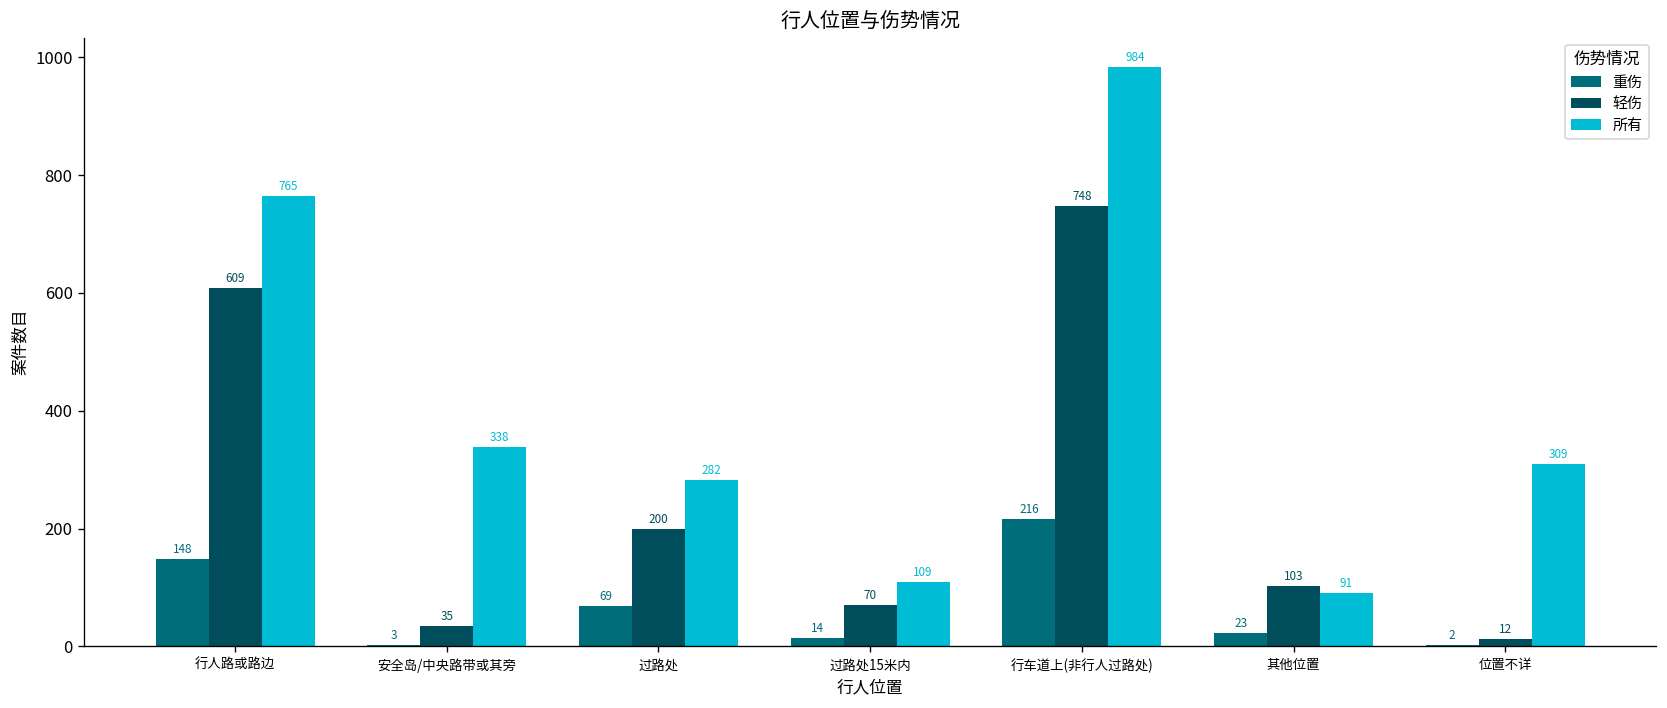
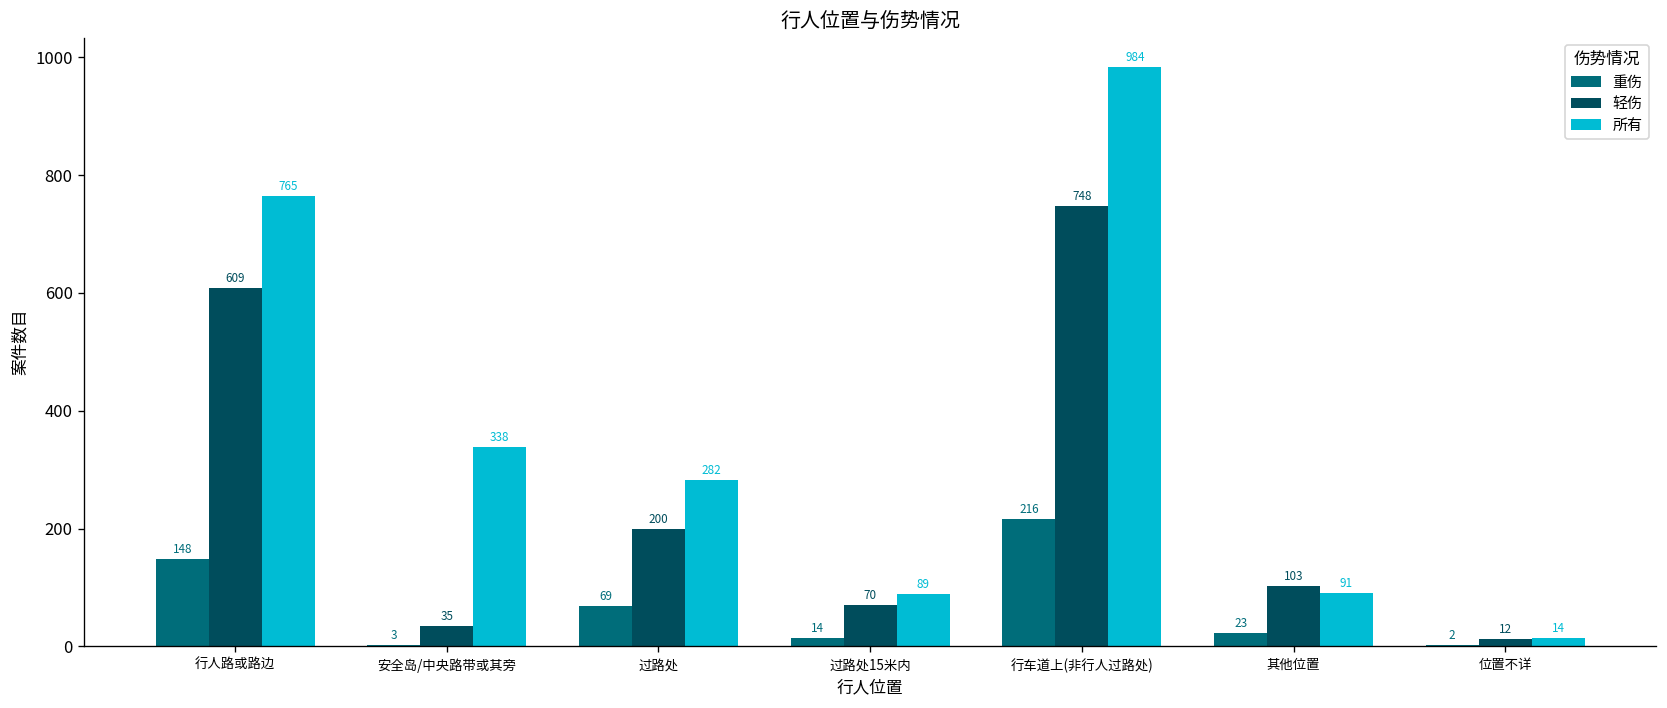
  {
    "所有": {
      "行人路或路边": 765,
      "安全岛/中央路带或其旁": 338,
      "过路处": 282,
-     "过路处15米内": 109,
+     "过路处15米内": 89,
      "行车道上(非行人过路处)": 984,
      "其他位置": 91,
-     "位置不详": 309
+     "位置不详": 14
    }
  }
